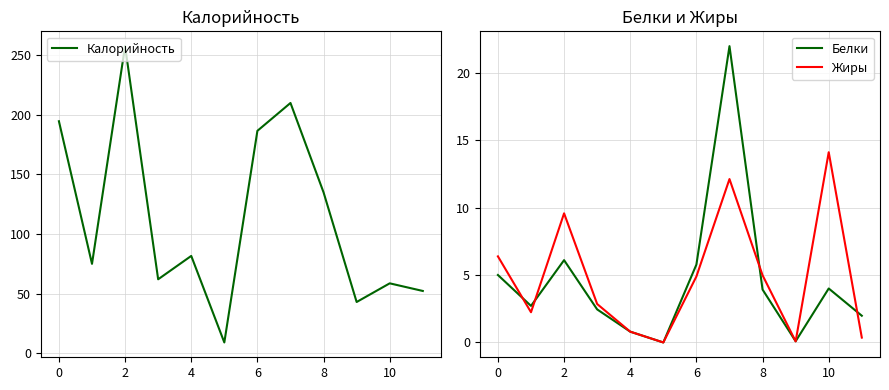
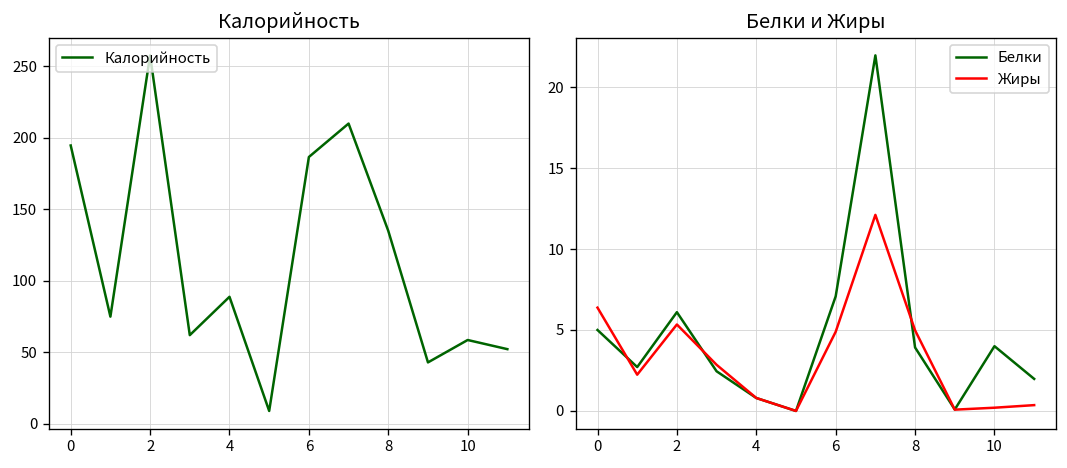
  {
    "Калорийность": {
      "0": 195,
-     "4": 82,
+     "4": 89,
      "6": 187,
      "8": 135,
      "10": 59
    },
    "Белки и Жиры": {
      "Белки": {
        "0": 5.0,
        "2": 6.1,
-       "6": 5.8,
+       "6": 7.1,
        "8": 3.9,
        "10": 4.0
      },
      "Жиры": {
        "0": 6.4,
-       "2": 9.6,
+       "2": 5.3,
        "6": 4.9,
        "8": 5.0,
-       "10": 14.1
+       "10": 0.2
      }
    }
  }
